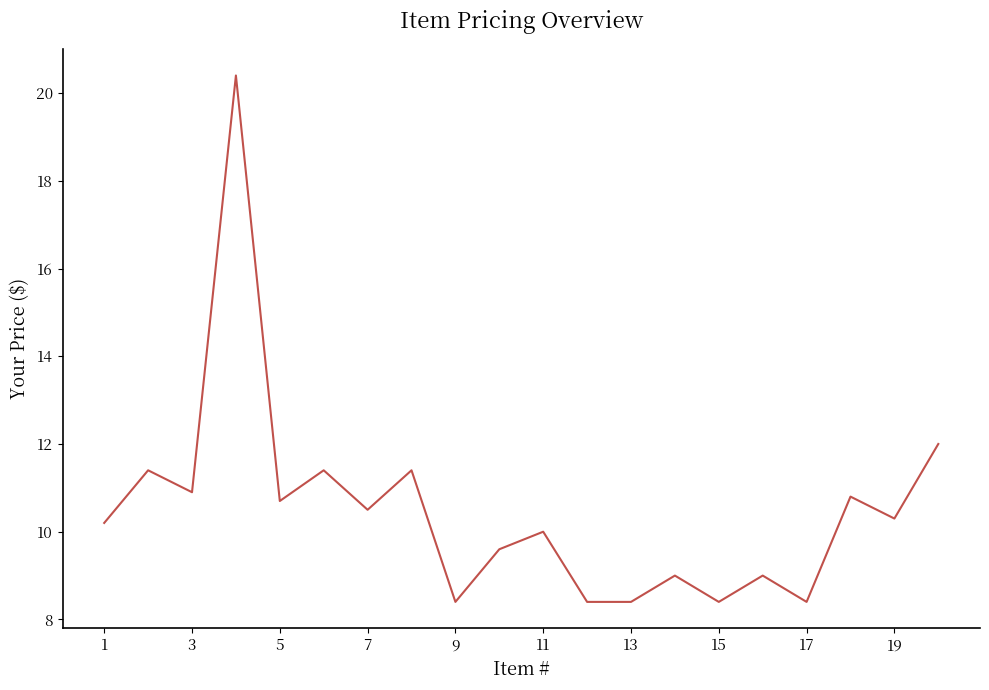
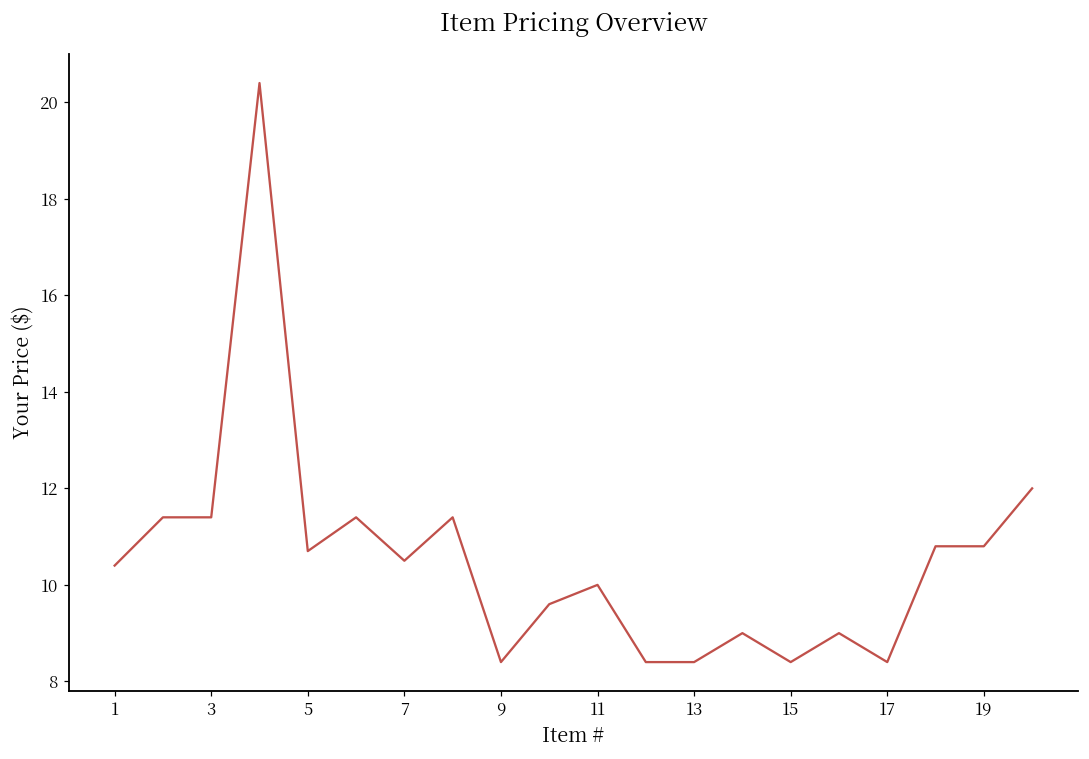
  {
-   "1": 10.2,
-   "3": 10.9,
+   "1": 10.4,
+   "3": 11.4,
    "5": 10.7,
    "7": 10.5,
    "9": 8.4,
    "11": 10.0,
    "13": 8.4,
    "15": 8.4,
    "17": 8.4,
-   "19": 10.3
+   "19": 10.8
  }
